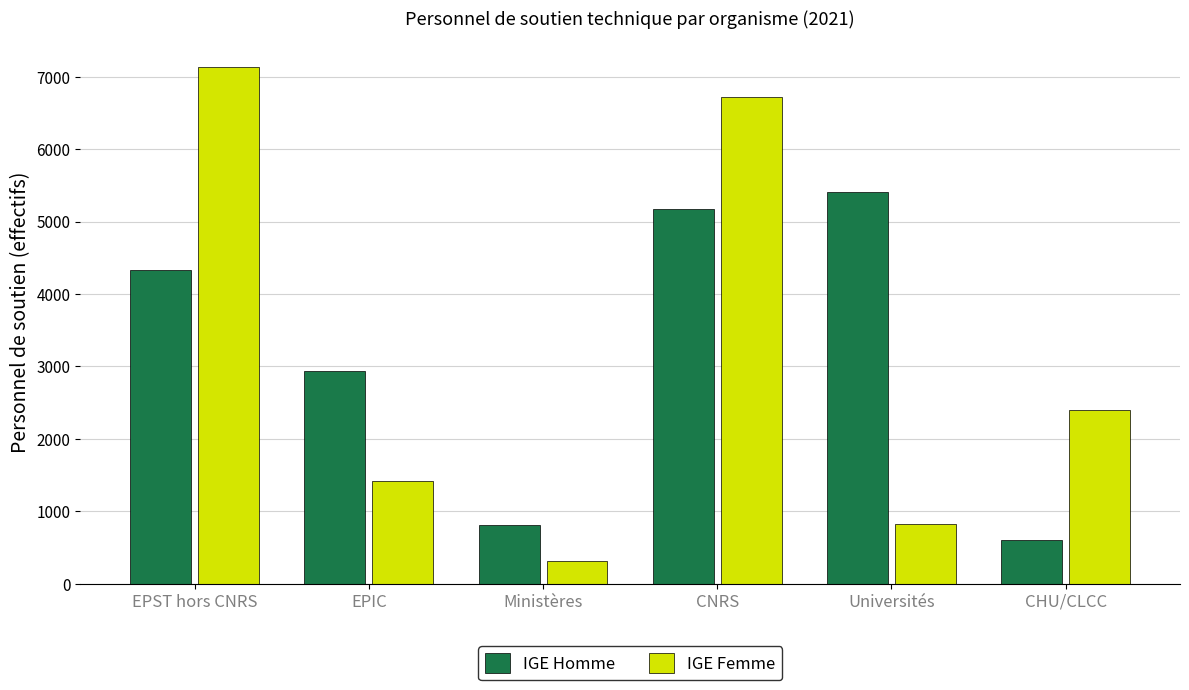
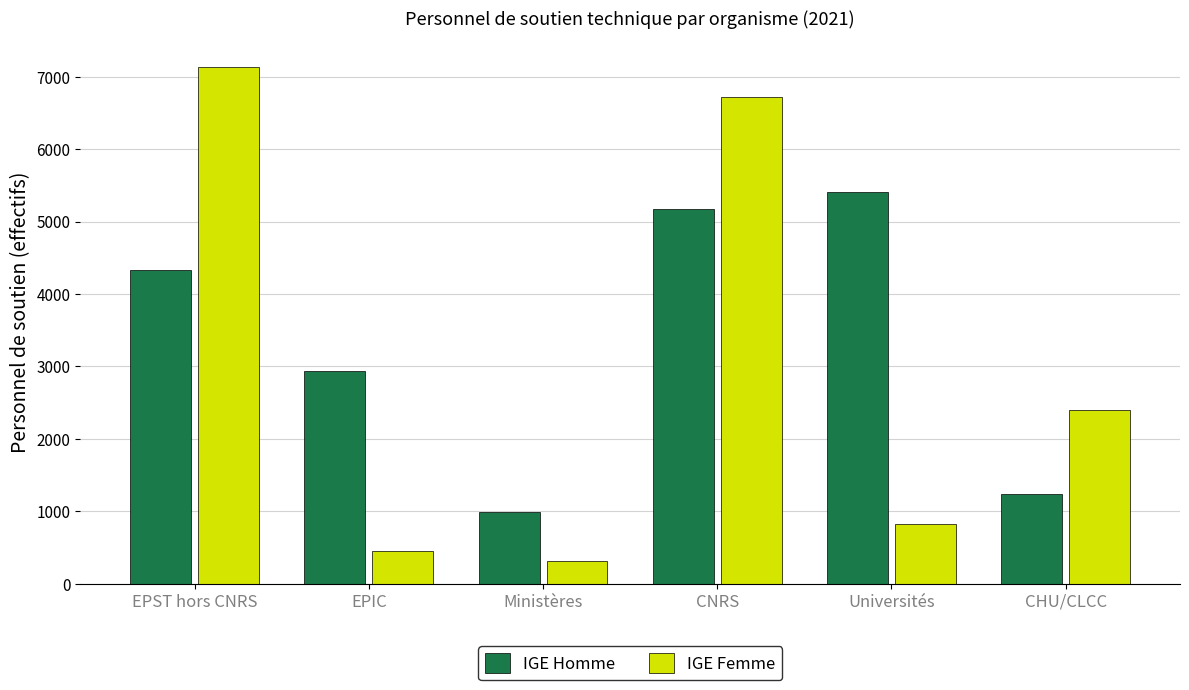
  {
    "IGE Homme": {
      "EPST hors CNRS": 4300,
      "EPIC": 2900,
-     "Ministères": 800,
+     "Ministères": 1000,
      "CNRS": 5200,
      "Universités": 5400,
-     "CHU/CLCC": 600
+     "CHU/CLCC": 1200
    },
    "IGE Femme": {
      "EPST hors CNRS": 7100,
-     "EPIC": 1400,
+     "EPIC": 500,
      "Ministères": 300,
      "CNRS": 6700,
      "Universités": 800,
      "CHU/CLCC": 2400
    }
  }
